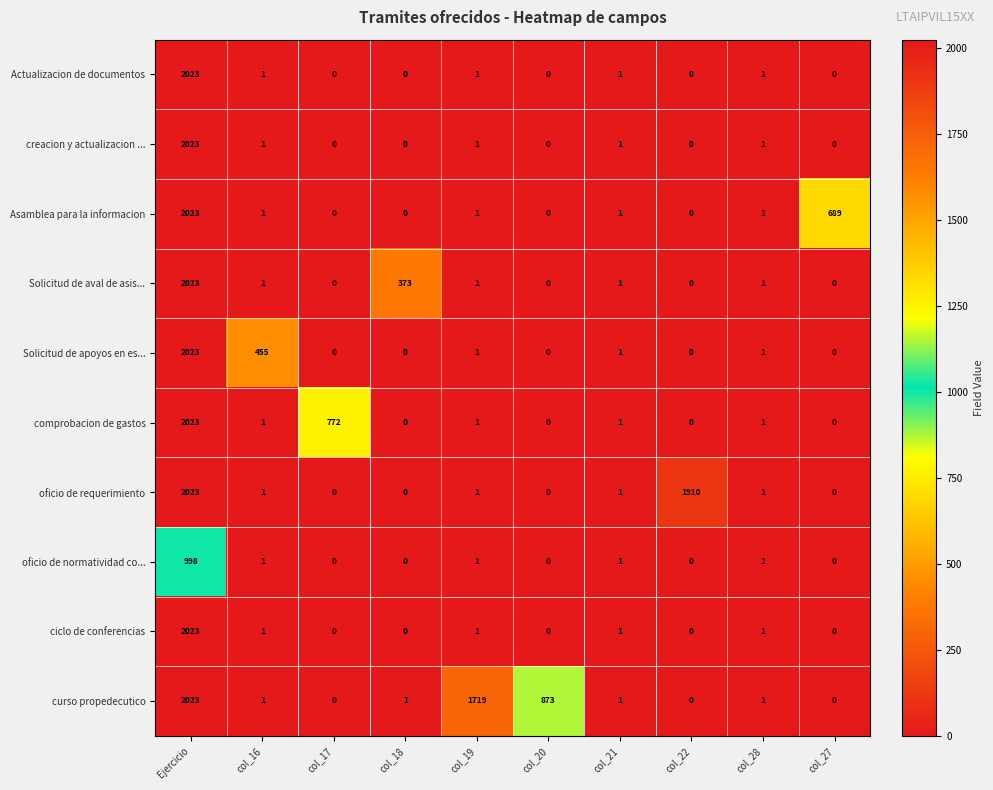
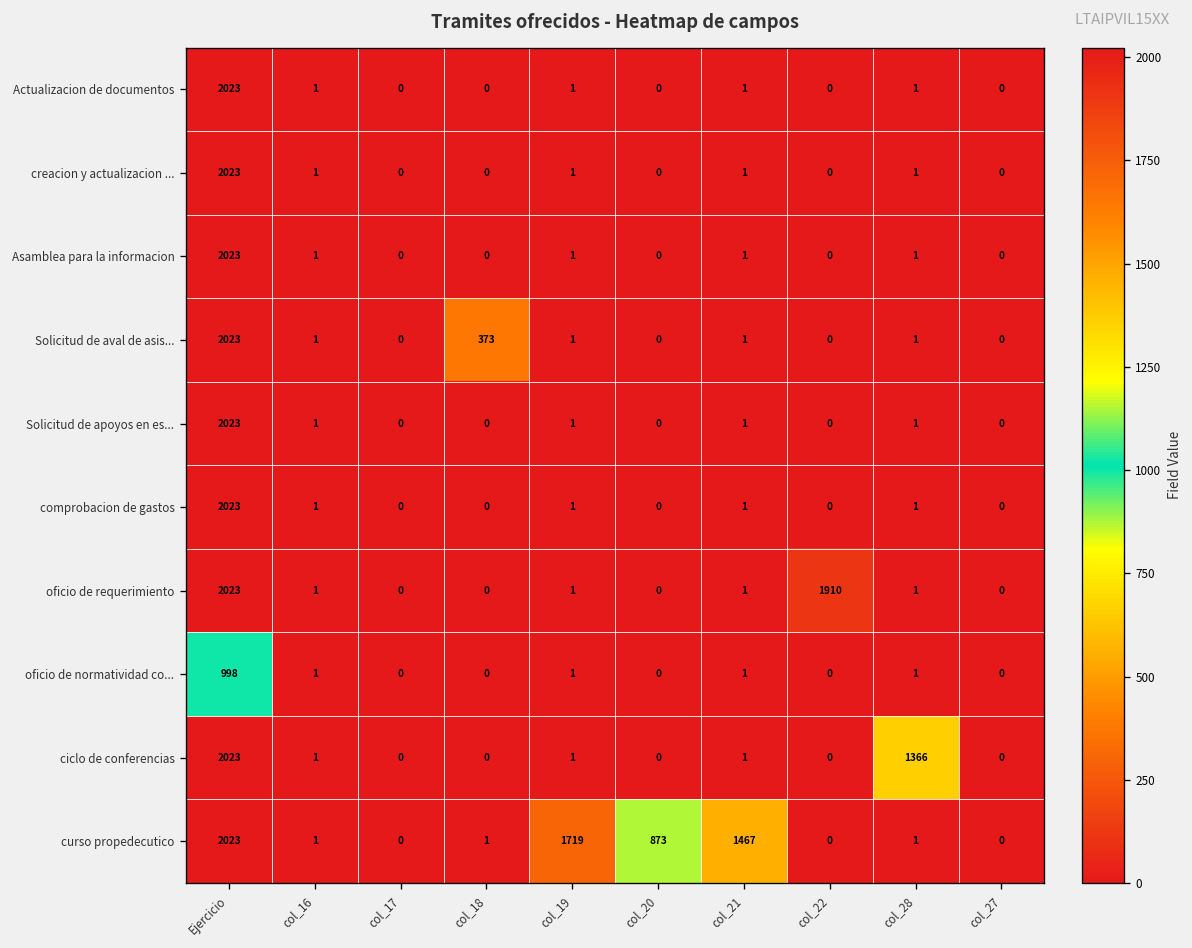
  {
    "Actualizacion de documentos": {
      "Ejercicio": 2023,
      "col_16": 1,
      "col_17": 0,
      "col_18": 0,
      "col_19": 1,
      "col_20": 0,
      "col_21": 1,
      "col_22": 0,
      "col_28": 1,
      "col_27": 0
    },
    "creacion y actualizacion ...": {
      "Ejercicio": 2023,
      "col_16": 1,
      "col_17": 0,
      "col_18": 0,
      "col_19": 1,
      "col_20": 0,
      "col_21": 1,
      "col_22": 0,
      "col_28": 1,
      "col_27": 0
    },
    "Asamblea para la informacion": {
      "Ejercicio": 2023,
      "col_16": 1,
      "col_17": 0,
      "col_18": 0,
      "col_19": 1,
      "col_20": 0,
      "col_21": 1,
      "col_22": 0,
      "col_28": 1,
-     "col_27": 689
+     "col_27": 0
    },
    "Solicitud de aval de asis...": {
      "Ejercicio": 2023,
      "col_16": 1,
      "col_17": 0,
      "col_18": 373,
      "col_19": 1,
      "col_20": 0,
      "col_21": 1,
      "col_22": 0,
      "col_28": 1,
      "col_27": 0
    },
    "Solicitud de apoyos en es...": {
      "Ejercicio": 2023,
-     "col_16": 455,
+     "col_16": 1,
      "col_17": 0,
      "col_18": 0,
      "col_19": 1,
      "col_20": 0,
      "col_21": 1,
      "col_22": 0,
      "col_28": 1,
      "col_27": 0
    },
    "comprobacion de gastos": {
      "Ejercicio": 2023,
      "col_16": 1,
-     "col_17": 772,
+     "col_17": 0,
      "col_18": 0,
      "col_19": 1,
      "col_20": 0,
      "col_21": 1,
      "col_22": 0,
      "col_28": 1,
      "col_27": 0
    },
    "oficio de requerimiento": {
      "Ejercicio": 2023,
      "col_16": 1,
      "col_17": 0,
      "col_18": 0,
      "col_19": 1,
      "col_20": 0,
      "col_21": 1,
      "col_22": 1910,
      "col_28": 1,
      "col_27": 0
    },
    "oficio de normatividad co...": {
      "Ejercicio": 998,
      "col_16": 1,
      "col_17": 0,
      "col_18": 0,
      "col_19": 1,
      "col_20": 0,
      "col_21": 1,
      "col_22": 0,
      "col_28": 1,
      "col_27": 0
    },
    "ciclo de conferencias": {
      "Ejercicio": 2023,
      "col_16": 1,
      "col_17": 0,
      "col_18": 0,
      "col_19": 1,
      "col_20": 0,
      "col_21": 1,
      "col_22": 0,
-     "col_28": 1,
+     "col_28": 1366,
      "col_27": 0
    },
    "curso propedecutico": {
      "Ejercicio": 2023,
      "col_16": 1,
      "col_17": 0,
      "col_18": 1,
      "col_19": 1719,
      "col_20": 873,
-     "col_21": 1,
+     "col_21": 1467,
      "col_22": 0,
      "col_28": 1,
      "col_27": 0
    }
  }
